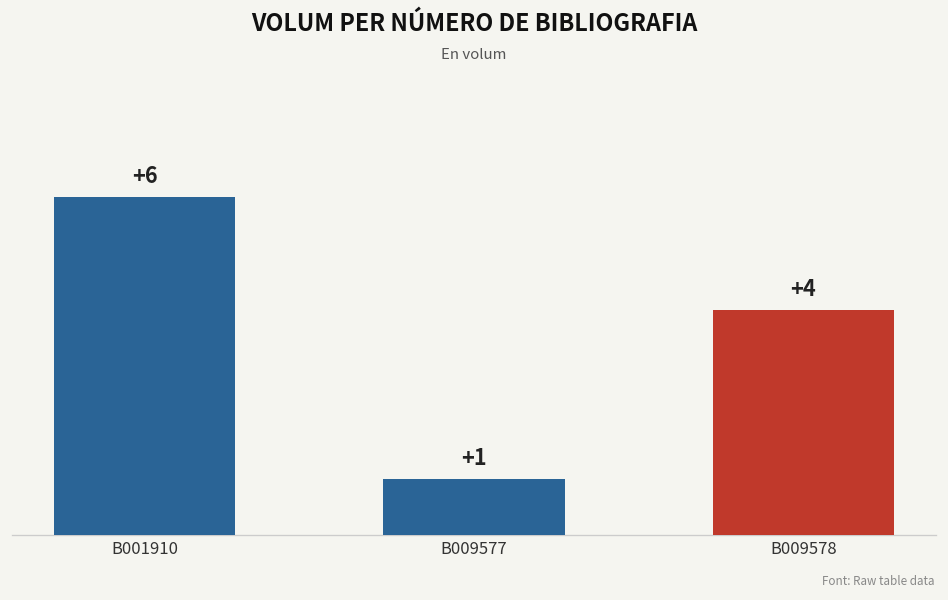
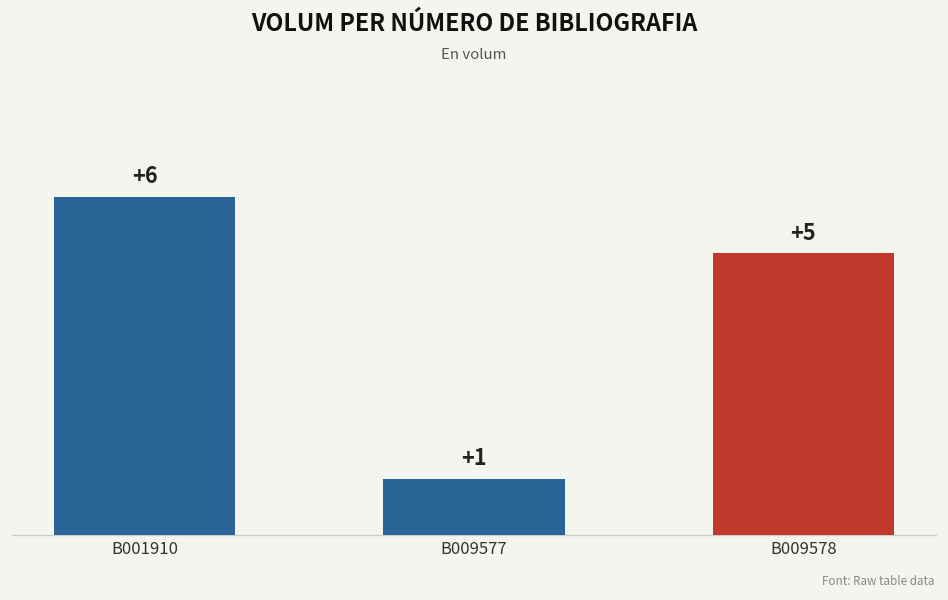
  {
    "B001910": "+6",
    "B009577": "+1",
-   "B009578": "+4"
+   "B009578": "+5"
  }
